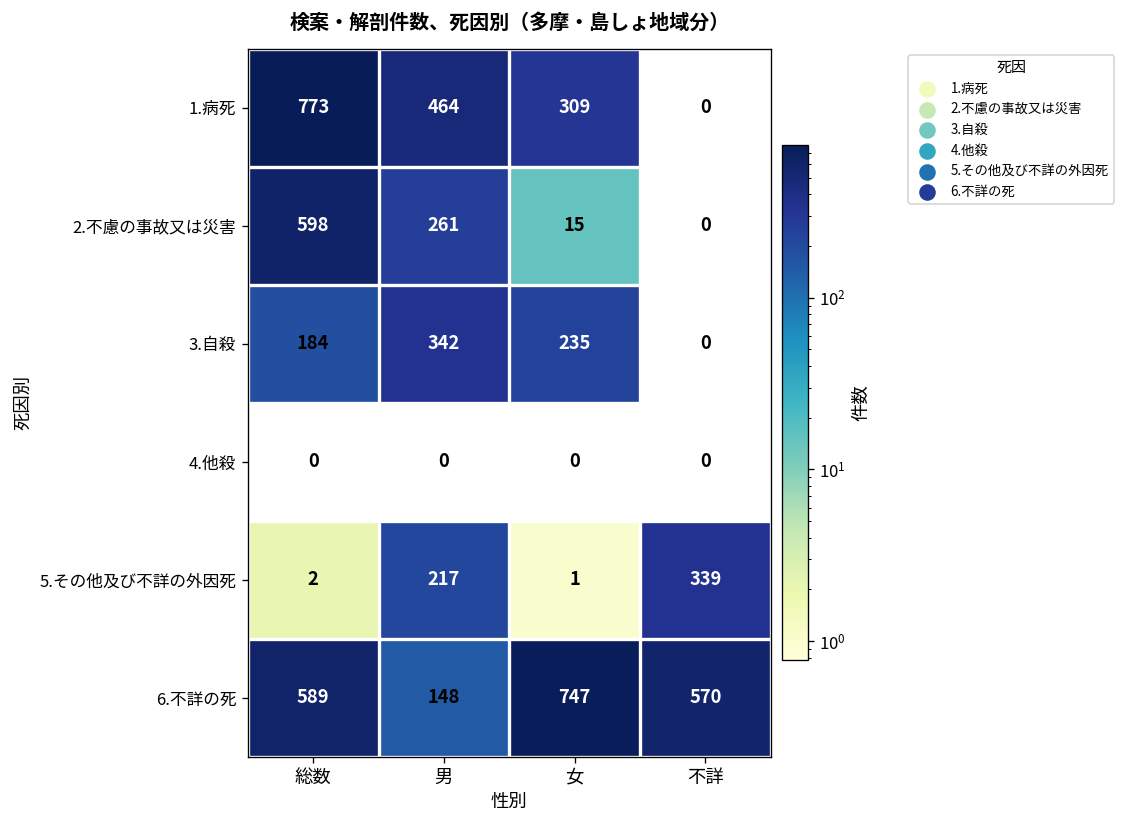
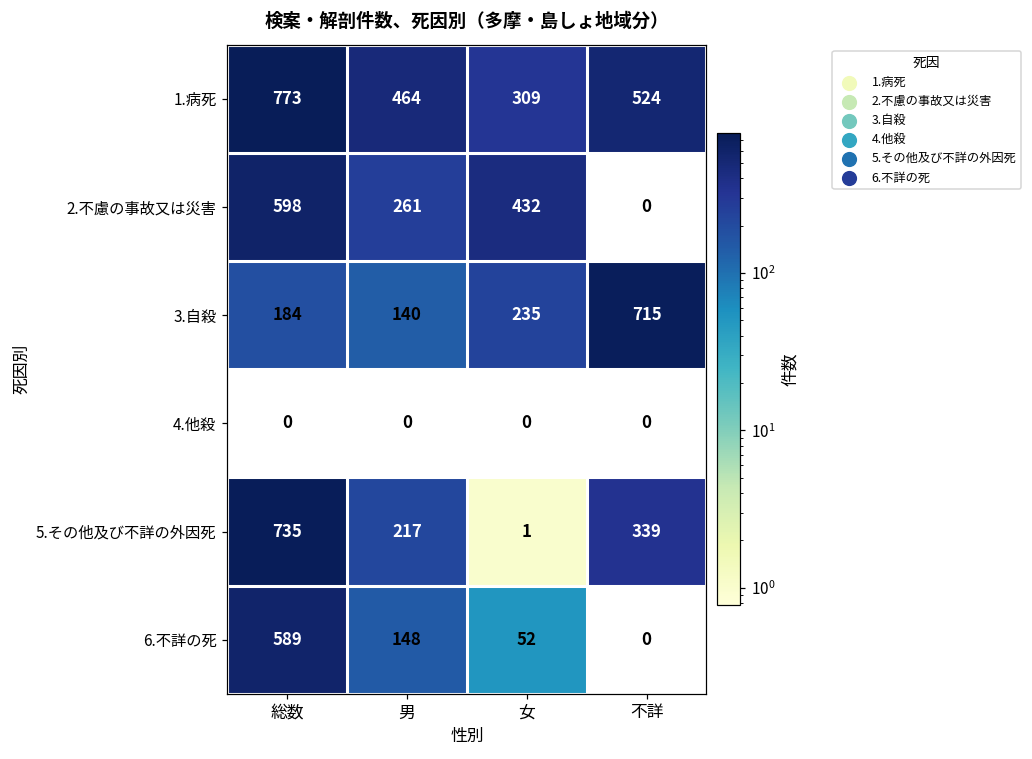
  {
    "1.病死": {
      "総数": 773,
      "男": 464,
      "女": 309,
-     "不詳": 0
+     "不詳": 524
    },
    "2.不慮の事故又は災害": {
      "総数": 598,
      "男": 261,
-     "女": 15,
+     "女": 432,
      "不詳": 0
    },
    "3.自殺": {
      "総数": 184,
-     "男": 342,
+     "男": 140,
      "女": 235,
-     "不詳": 0
+     "不詳": 715
    },
    "4.他殺": {
      "総数": 0,
      "男": 0,
      "女": 0,
      "不詳": 0
    },
    "5.その他及び不詳の外因死": {
-     "総数": 2,
+     "総数": 735,
      "男": 217,
      "女": 1,
      "不詳": 339
    },
    "6.不詳の死": {
      "総数": 589,
      "男": 148,
-     "女": 747,
-     "不詳": 570
+     "女": 52,
+     "不詳": 0
    }
  }
